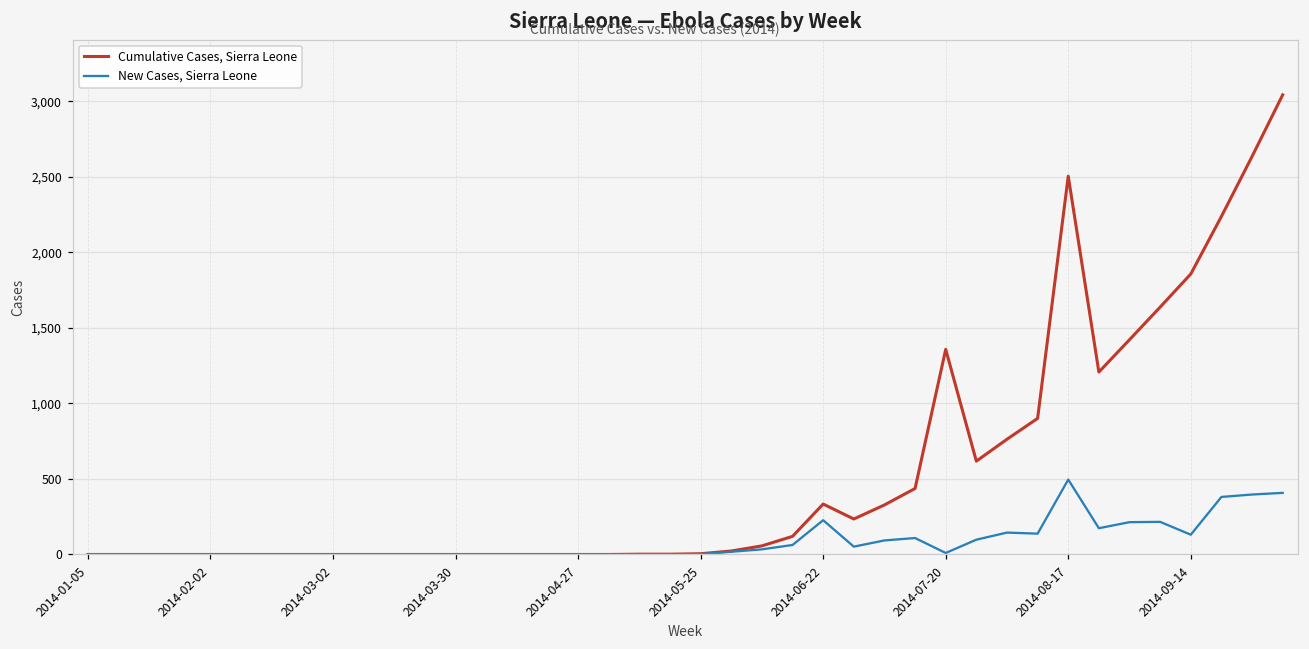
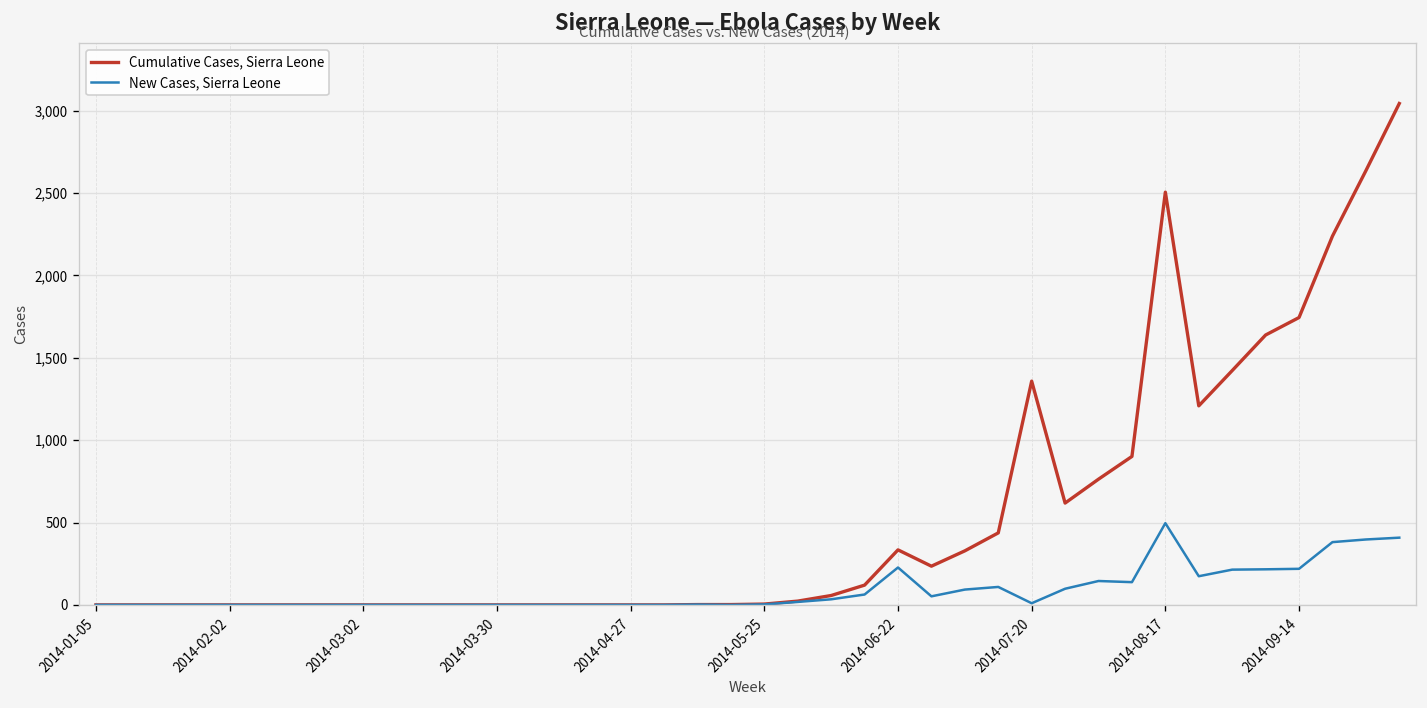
  {
    "Cumulative Cases, Sierra Leone": {
      "2014-06-22": "330",
      "2014-07-20": "1,360",
      "2014-08-17": "2,510",
-     "2014-09-14": "1,860"
+     "2014-09-14": "1,740"
    },
    "New Cases, Sierra Leone": {
      "2014-06-22": "230",
      "2014-07-20": "10",
      "2014-08-17": "500",
-     "2014-09-14": "130"
+     "2014-09-14": "220"
    }
  }
